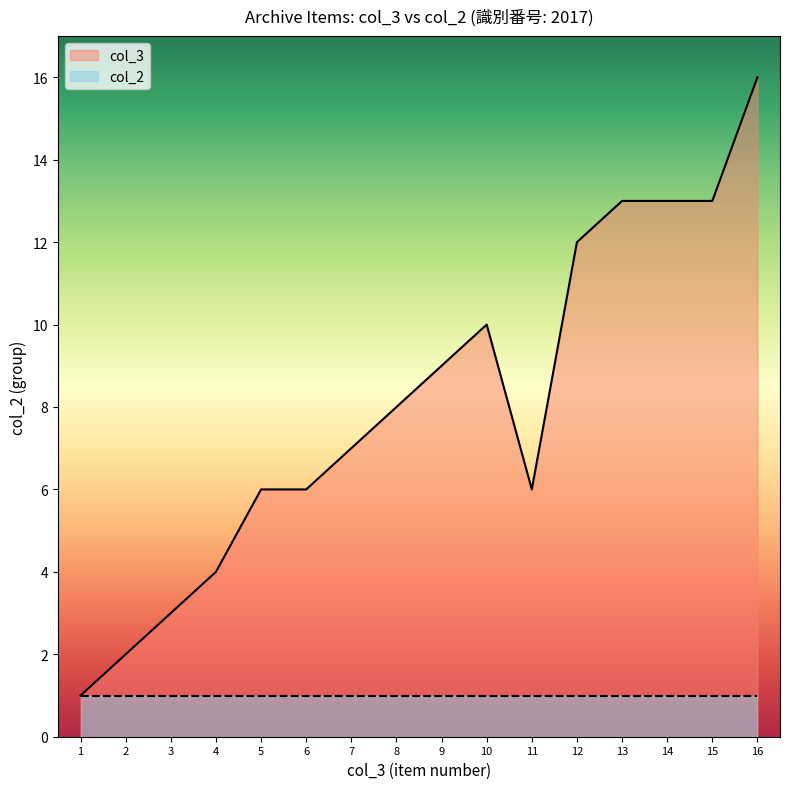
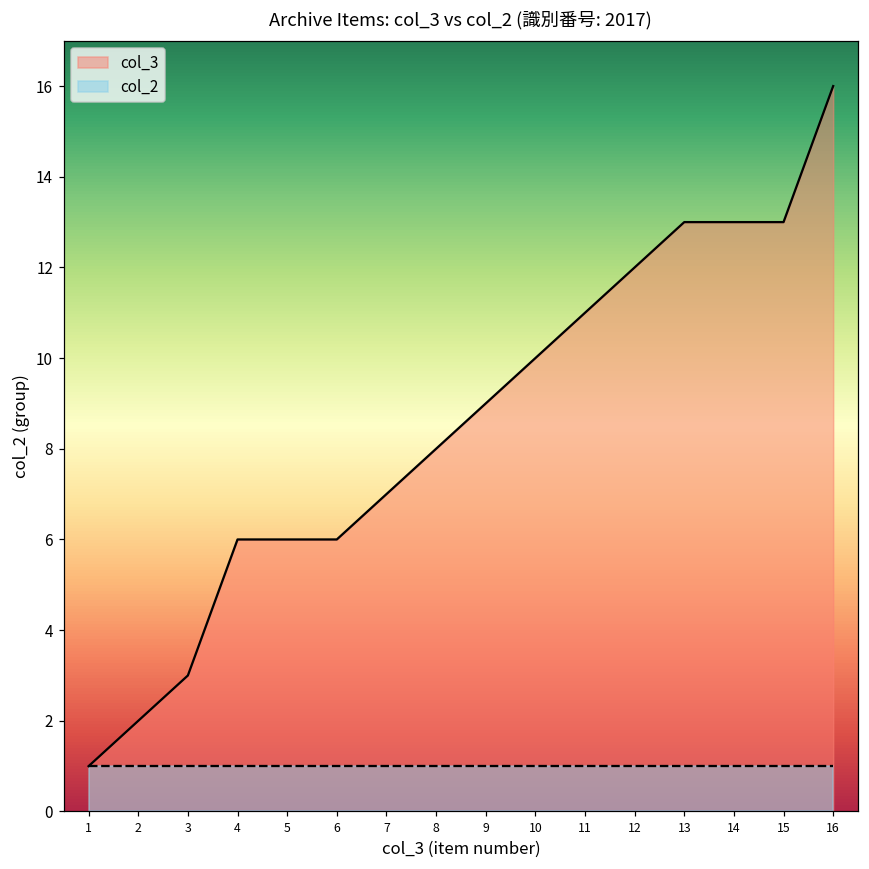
  {
    "col_3": {
      "2": 2,
      "3": 3,
-     "4": 4,
+     "4": 6,
      "5": 6,
      "6": 6,
      "7": 7,
      "8": 8,
      "9": 9,
      "10": 10,
-     "11": 6,
+     "11": 11,
      "12": 12,
      "13": 13,
      "14": 13,
      "15": 13,
      "16": 16
    },
    "col_2": {
      "2": 1,
      "3": 1,
      "4": 1,
      "5": 1,
      "6": 1,
      "7": 1,
      "8": 1,
      "9": 1,
      "10": 1,
      "11": 1,
      "12": 1,
      "13": 1,
      "14": 1,
      "15": 1,
      "16": 1
    }
  }
